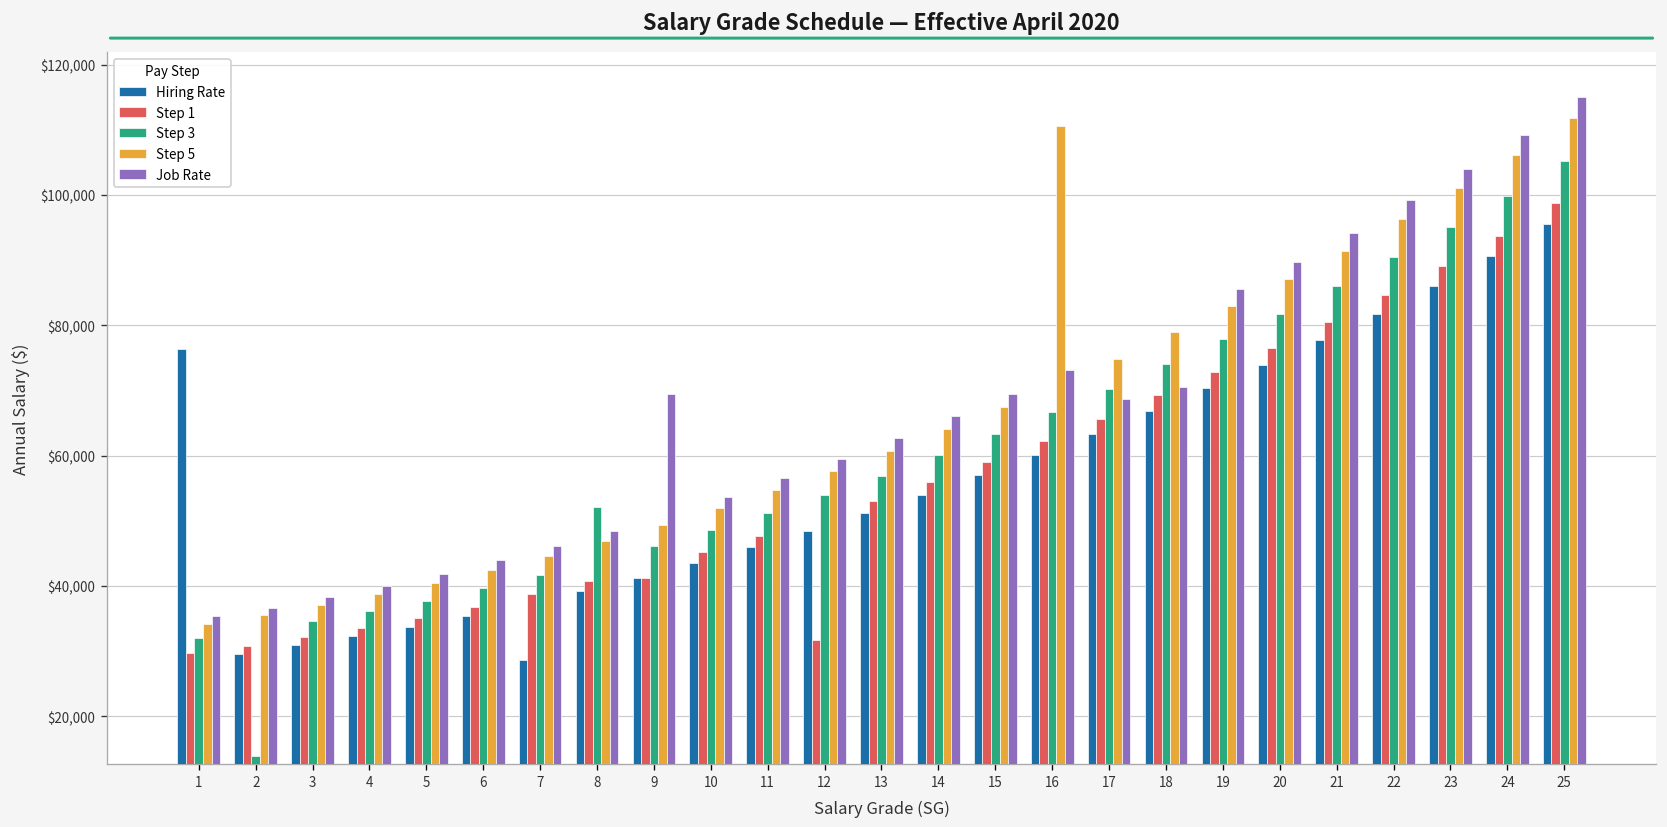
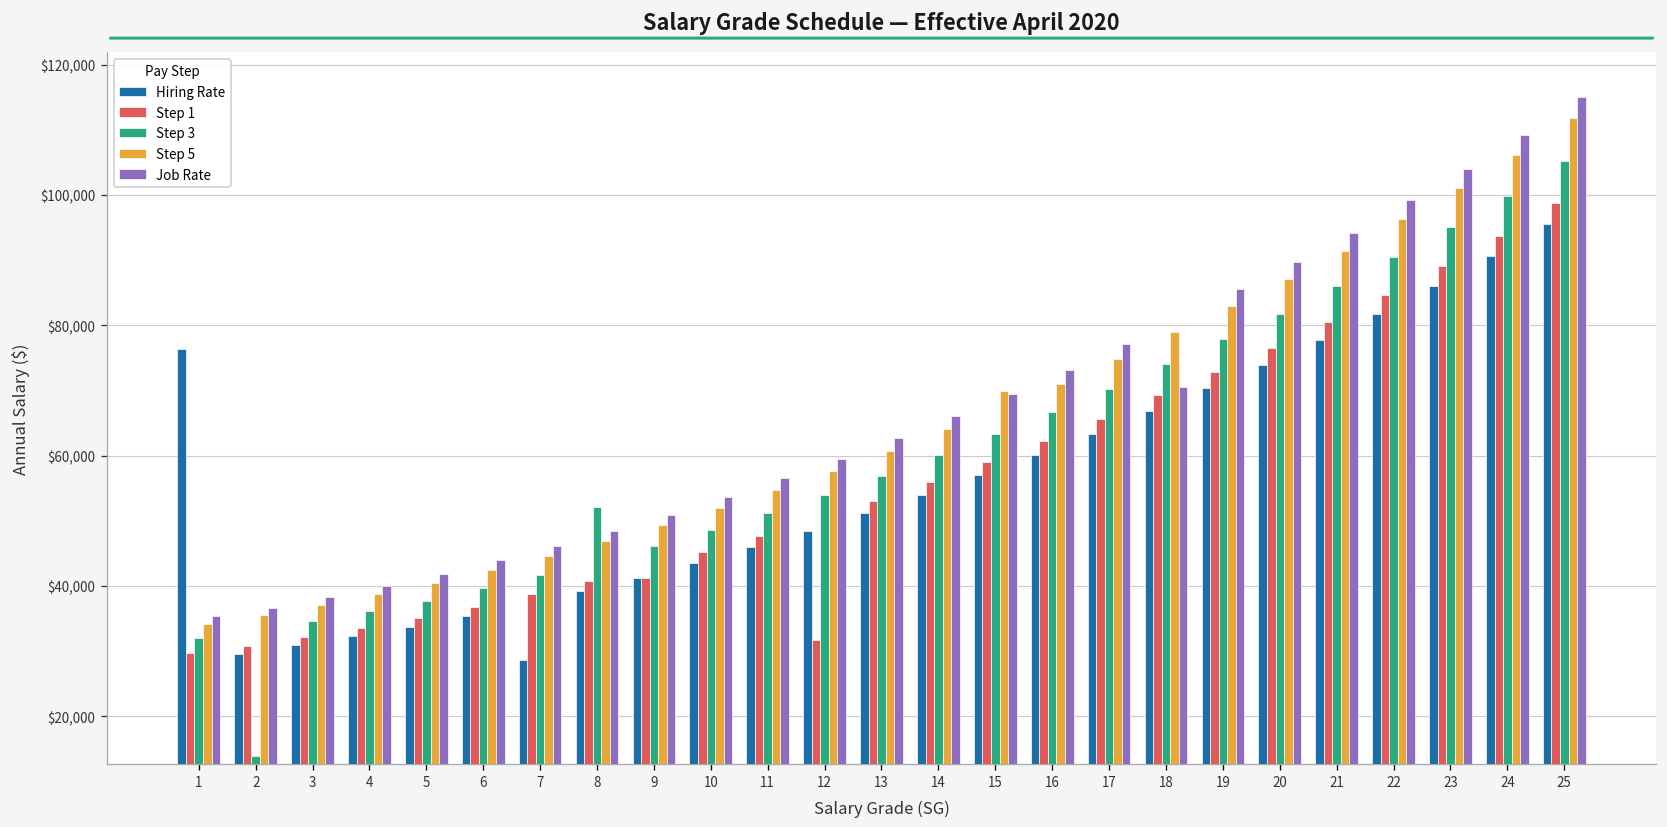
  {
    "Hiring Rate": {
      "1": "$76,000",
      "2": "$30,000",
      "3": "$31,000",
      "4": "$32,000",
      "5": "$34,000",
      "6": "$35,000",
      "7": "$29,000",
      "8": "$39,000",
      "9": "$41,000",
      "10": "$44,000",
      "11": "$46,000",
      "12": "$48,000",
      "13": "$51,000",
      "14": "$54,000",
      "15": "$57,000",
      "16": "$60,000",
      "17": "$63,000",
      "18": "$67,000",
      "19": "$70,000",
      "20": "$74,000",
      "21": "$78,000",
      "22": "$82,000",
      "23": "$86,000",
      "24": "$91,000",
      "25": "$96,000"
    },
    "Step 1": {
      "1": "$30,000",
      "2": "$31,000",
      "3": "$32,000",
      "4": "$34,000",
      "5": "$35,000",
      "6": "$37,000",
      "7": "$39,000",
      "8": "$41,000",
      "9": "$41,000",
      "10": "$45,000",
      "11": "$48,000",
      "12": "$32,000",
      "13": "$53,000",
      "14": "$56,000",
      "15": "$59,000",
      "16": "$62,000",
      "17": "$66,000",
      "18": "$69,000",
      "19": "$73,000",
      "20": "$76,000",
      "21": "$80,000",
      "22": "$85,000",
      "23": "$89,000",
      "24": "$94,000",
      "25": "$99,000"
    },
    "Step 3": {
      "1": "$32,000",
      "2": "$14,000",
      "3": "$35,000",
      "4": "$36,000",
      "5": "$38,000",
      "6": "$40,000",
      "7": "$42,000",
      "8": "$52,000",
      "9": "$46,000",
      "10": "$49,000",
      "11": "$51,000",
      "12": "$54,000",
      "13": "$57,000",
      "14": "$60,000",
      "15": "$63,000",
      "16": "$67,000",
      "17": "$70,000",
      "18": "$74,000",
      "19": "$78,000",
      "20": "$82,000",
      "21": "$86,000",
      "22": "$90,000",
      "23": "$95,000",
      "24": "$100,000",
      "25": "$105,000"
    },
    "Step 5": {
      "1": "$34,000",
      "2": "$35,000",
      "3": "$37,000",
      "4": "$39,000",
      "5": "$40,000",
      "6": "$42,000",
      "7": "$45,000",
      "8": "$47,000",
      "9": "$49,000",
      "10": "$52,000",
      "11": "$55,000",
      "12": "$58,000",
      "13": "$61,000",
      "14": "$64,000",
-     "15": "$67,000",
-     "16": "$111,000",
+     "15": "$70,000",
+     "16": "$71,000",
      "17": "$75,000",
      "18": "$79,000",
      "19": "$83,000",
      "20": "$87,000",
      "21": "$91,000",
      "22": "$96,000",
      "23": "$101,000",
      "24": "$106,000",
      "25": "$112,000"
    },
    "Job Rate": {
      "1": "$35,000",
      "2": "$37,000",
      "3": "$38,000",
      "4": "$40,000",
      "5": "$42,000",
      "6": "$44,000",
      "7": "$46,000",
      "8": "$48,000",
-     "9": "$69,000",
+     "9": "$51,000",
      "10": "$54,000",
      "11": "$57,000",
      "12": "$59,000",
      "13": "$63,000",
      "14": "$66,000",
      "15": "$70,000",
      "16": "$73,000",
-     "17": "$69,000",
+     "17": "$77,000",
      "18": "$71,000",
      "19": "$86,000",
      "20": "$90,000",
      "21": "$94,000",
      "22": "$99,000",
      "23": "$104,000",
      "24": "$109,000",
      "25": "$115,000"
    }
  }
